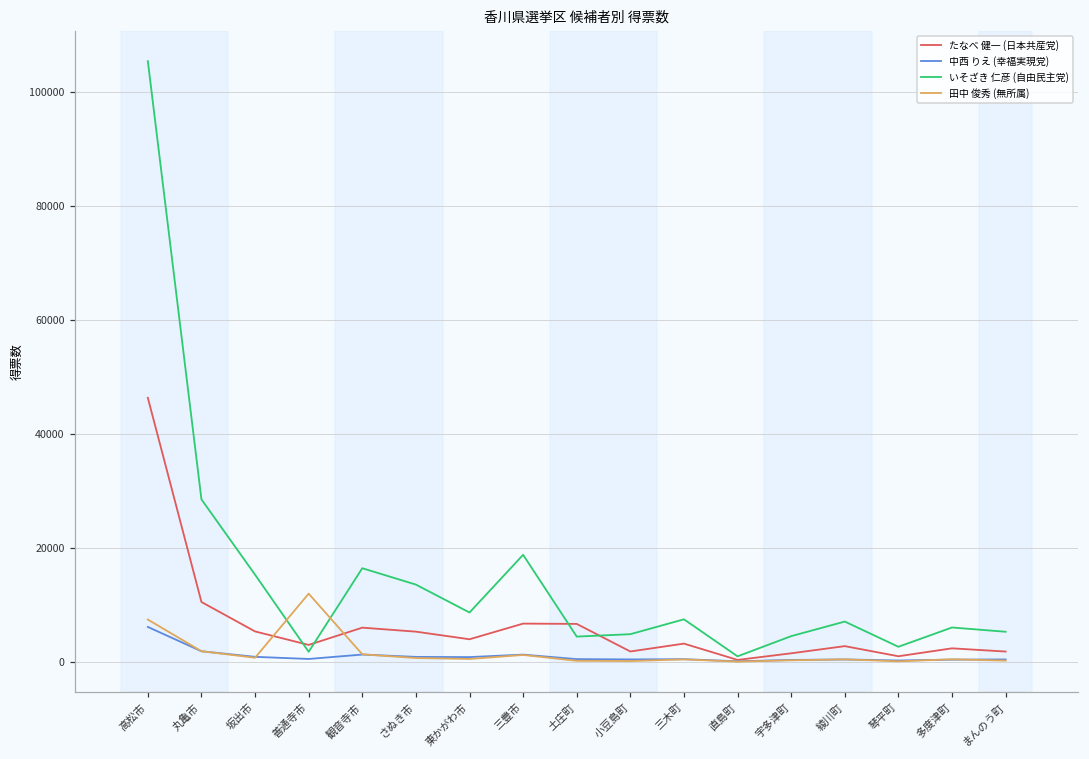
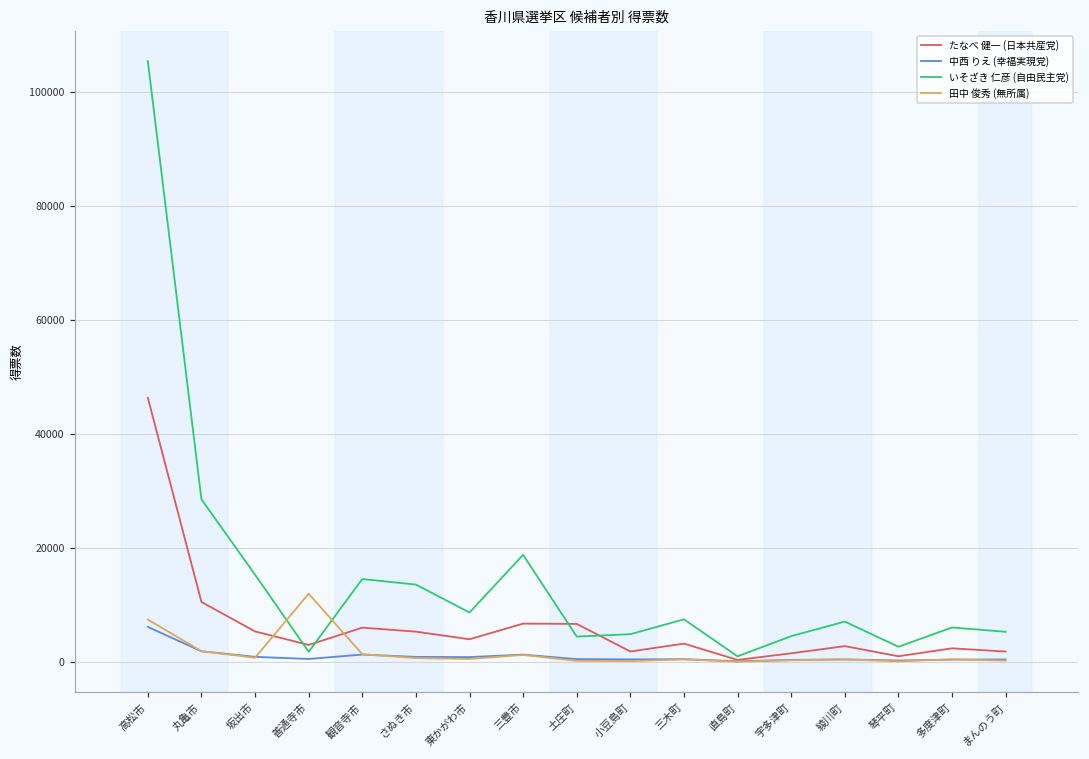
  {
    "たなべ 健一 (日本共産党)": {
      "高松市": 46000,
      "丸亀市": 11000,
      "坂出市": 5000,
      "善通寺市": 3000,
      "観音寺市": 6000,
      "さぬき市": 5000,
      "東かがわ市": 4000,
      "三豊市": 7000,
      "土庄町": 7000,
      "小豆島町": 2000,
      "三木町": 3000,
      "宇多津町": 2000,
      "綾川町": 3000,
      "琴平町": 1000,
      "多度津町": 2000,
      "まんのう町": 2000
    },
    "中西 りえ (幸福実現党)": {
      "高松市": 6000,
      "善通寺市": 1000
    },
    "いそざき 仁彦 (自由民主党)": {
      "高松市": 105000,
      "丸亀市": 29000,
      "坂出市": 15000,
      "善通寺市": 2000,
-     "観音寺市": 16000,
+     "観音寺市": 15000,
      "さぬき市": 14000,
      "東かがわ市": 9000,
      "三豊市": 19000,
      "土庄町": 4000,
      "小豆島町": 5000,
      "三木町": 8000,
      "直島町": 1000,
      "宇多津町": 5000,
      "綾川町": 7000,
      "琴平町": 3000,
      "多度津町": 6000,
      "まんのう町": 5000
    },
    "田中 俊秀 (無所属)": {
      "高松市": 7000,
      "善通寺市": 12000
    }
  }
